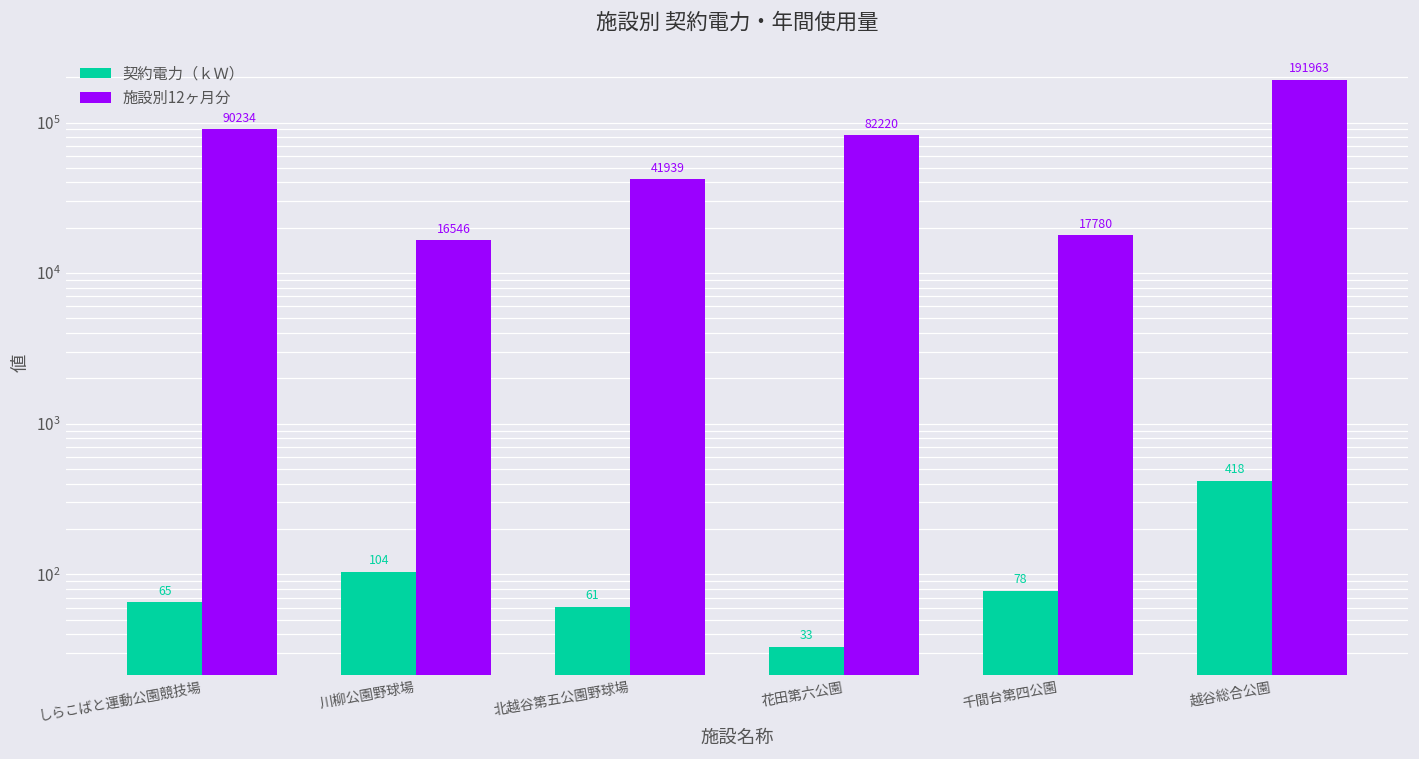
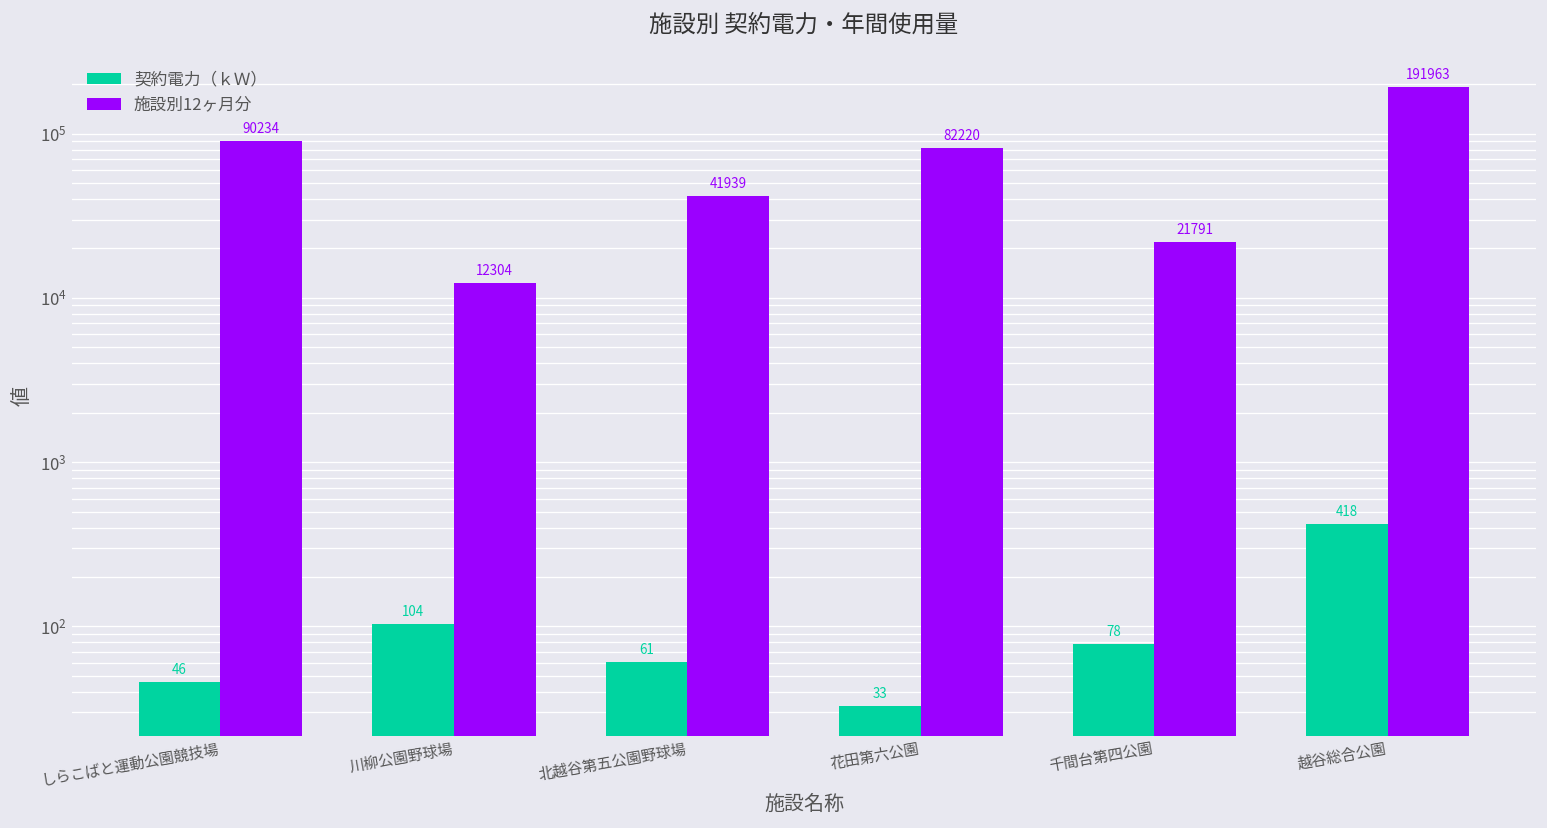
  {
    "契約電力（ｋＷ）": {
-     "しらこばと運動公園競技場": 65,
+     "しらこばと運動公園競技場": 46,
      "川柳公園野球場": 104,
      "北越谷第五公園野球場": 61,
      "花田第六公園": 33,
      "千間台第四公園": 78,
      "越谷総合公園": 418
    },
    "施設別12ヶ月分": {
      "しらこばと運動公園競技場": 90234,
-     "川柳公園野球場": 16546,
+     "川柳公園野球場": 12304,
      "北越谷第五公園野球場": 41939,
      "花田第六公園": 82220,
-     "千間台第四公園": 17780,
+     "千間台第四公園": 21791,
      "越谷総合公園": 191963
    }
  }
